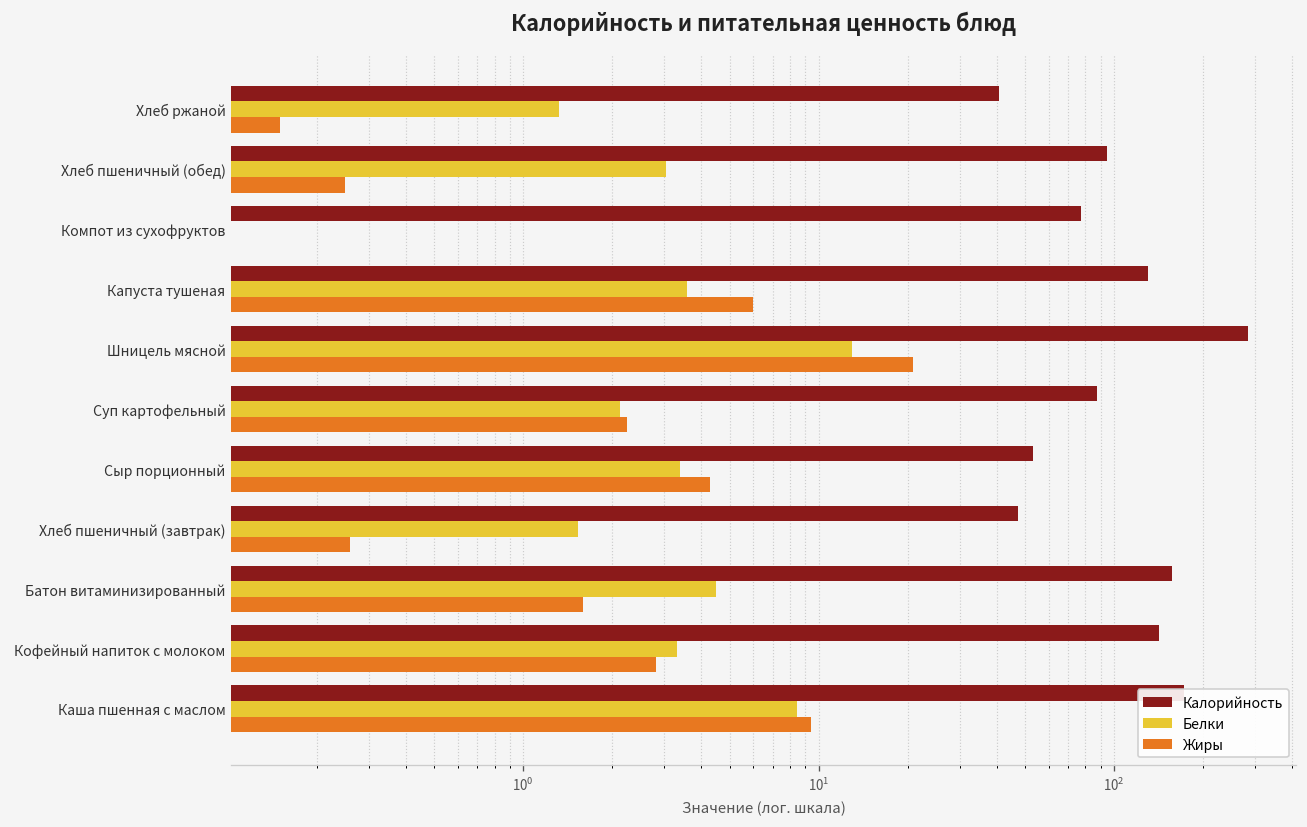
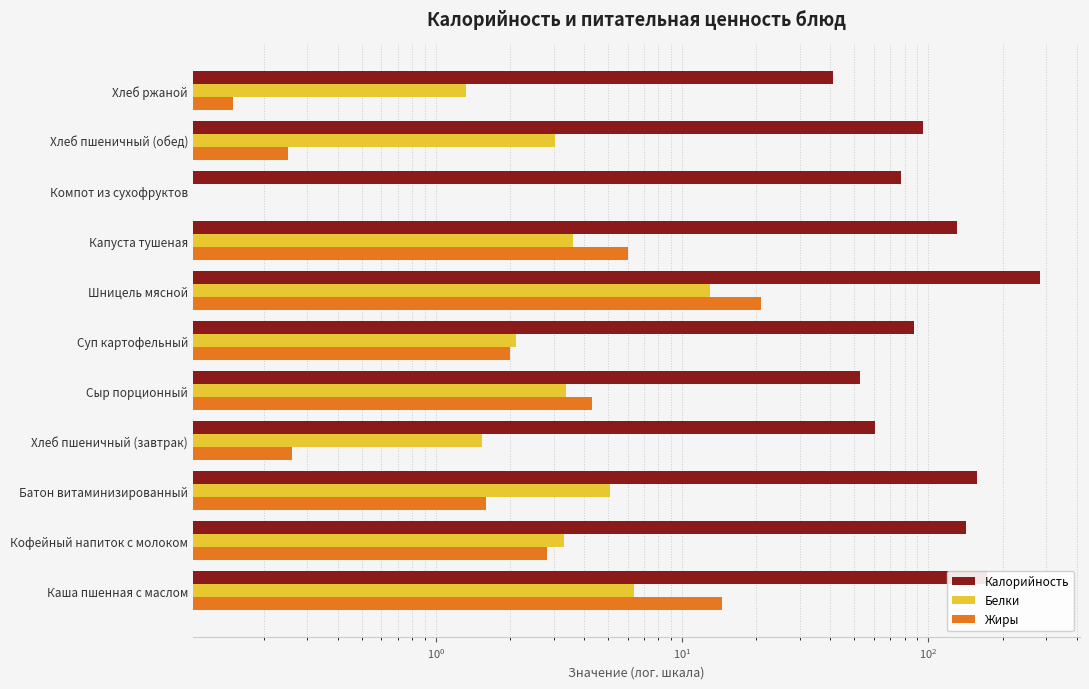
  {
    "Калорийность": {
      "Хлеб ржаной": 41,
      "Хлеб пшеничный (обед)": 95,
      "Компот из сухофруктов": 77,
      "Капуста тушеная": 130,
      "Шницель мясной": 280,
      "Суп картофельный": 87,
      "Сыр порционный": 53,
-     "Хлеб пшеничный (завтрак)": 47,
+     "Хлеб пшеничный (завтрак)": 61,
      "Батон витаминизированный": 160,
      "Кофейный напиток с молоком": 140
    },
    "Белки": {
      "Хлеб ржаной": 1.3,
      "Хлеб пшеничный (обед)": 3.1,
      "Капуста тушеная": 3.6,
      "Шницель мясной": 13,
      "Суп картофельный": 2.1,
      "Сыр порционный": 3.4,
      "Хлеб пшеничный (завтрак)": 1.5,
-     "Батон витаминизированный": 4.5,
+     "Батон витаминизированный": 5.1,
      "Кофейный напиток с молоком": 3.3,
-     "Каша пшенная с маслом": 8.5
+     "Каша пшенная с маслом": 6.4
    },
    "Жиры": {
      "Хлеб ржаной": 0.15,
      "Хлеб пшеничный (обед)": 0.25,
      "Капуста тушеная": 6.0,
      "Шницель мясной": 21,
-     "Суп картофельный": 2.2,
+     "Суп картофельный": 2.0,
      "Сыр порционный": 4.3,
      "Хлеб пшеничный (завтрак)": 0.26,
      "Батон витаминизированный": 1.6,
      "Кофейный напиток с молоком": 2.8,
-     "Каша пшенная с маслом": 9.4
+     "Каша пшенная с маслом": 14
    }
  }
